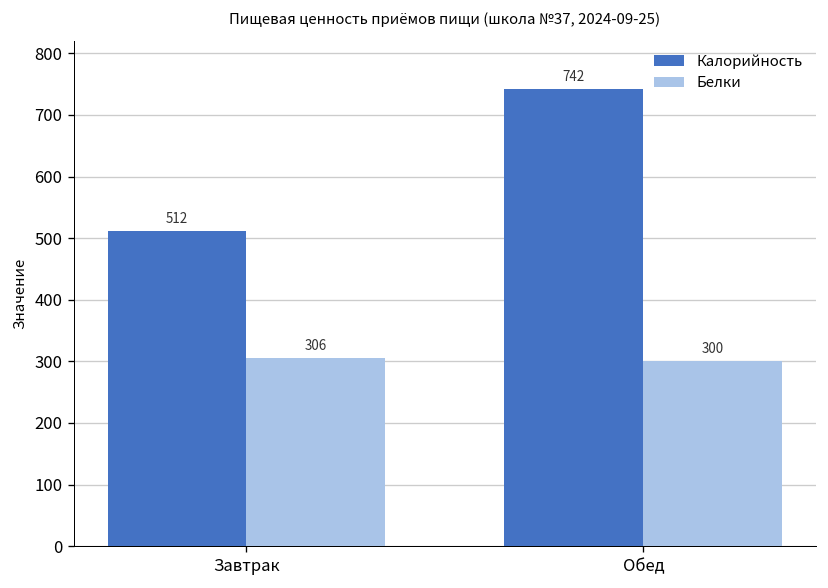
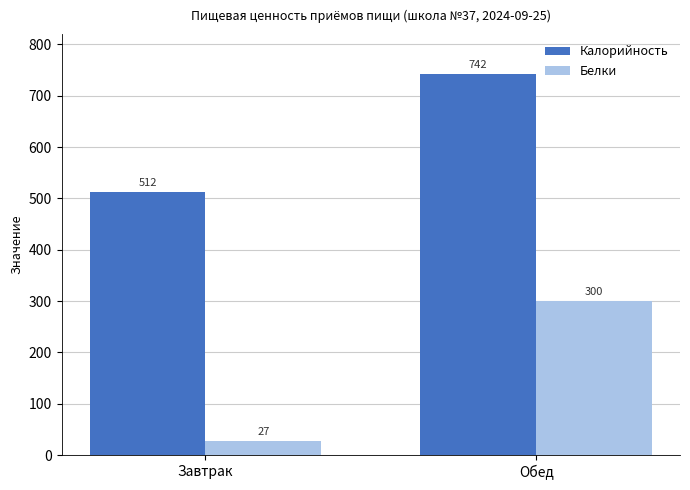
  {
    "Калорийность": {
      "Завтрак": 512,
      "Обед": 742
    },
    "Белки": {
-     "Завтрак": 306,
+     "Завтрак": 27,
      "Обед": 300
    }
  }
